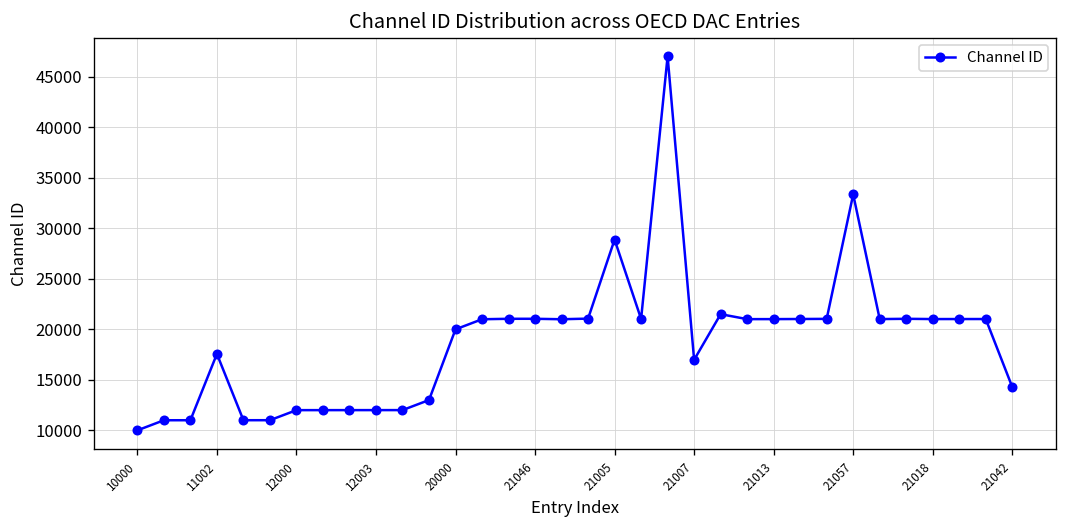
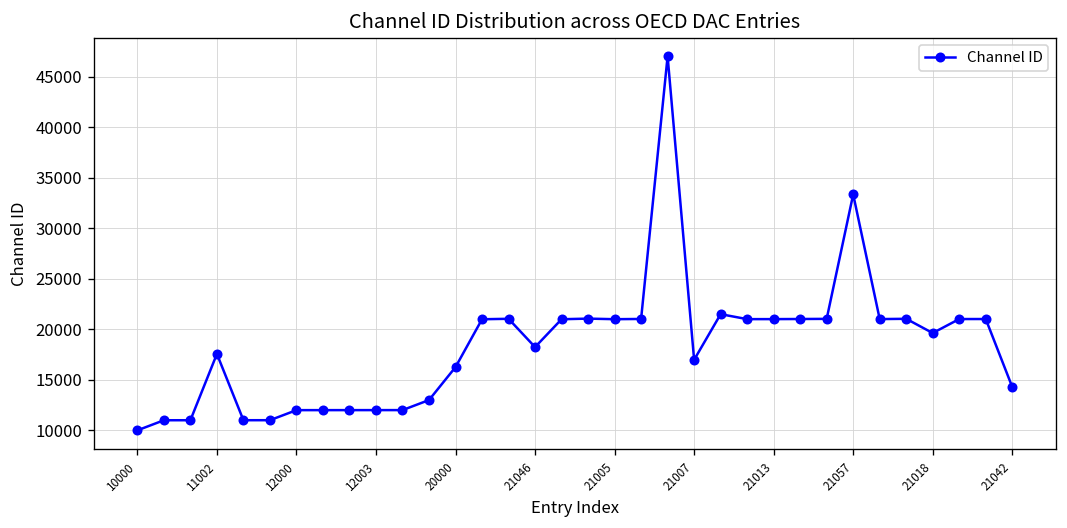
  {
    "10000": 10000,
    "11002": 18000,
    "12000": 12000,
    "12003": 12000,
-   "20000": 20000,
-   "21046": 21000,
-   "21005": 29000,
+   "20000": 16000,
+   "21046": 18000,
+   "21005": 21000,
    "21007": 17000,
    "21013": 21000,
    "21057": 33000,
-   "21018": 21000,
+   "21018": 20000,
    "21042": 14000
  }
